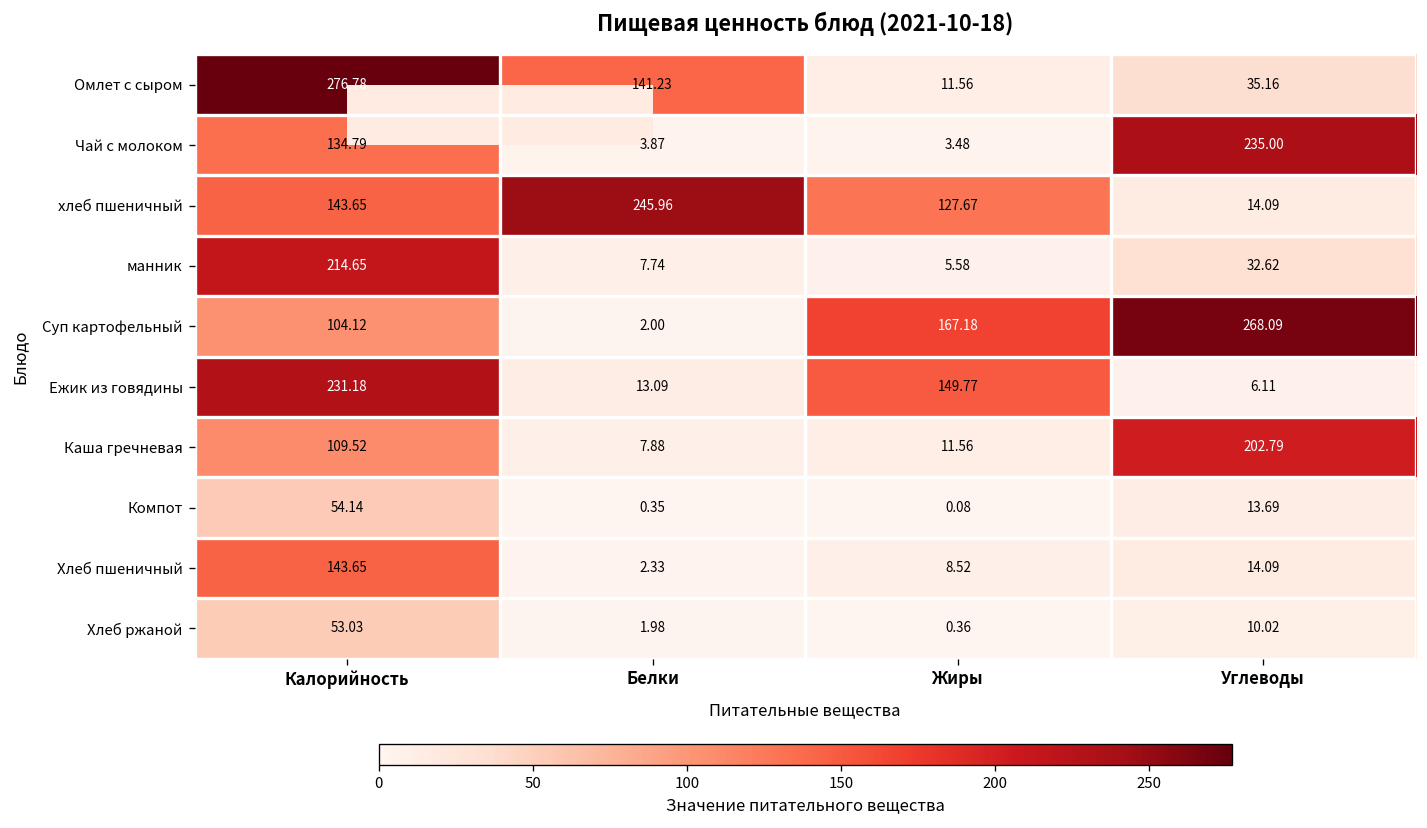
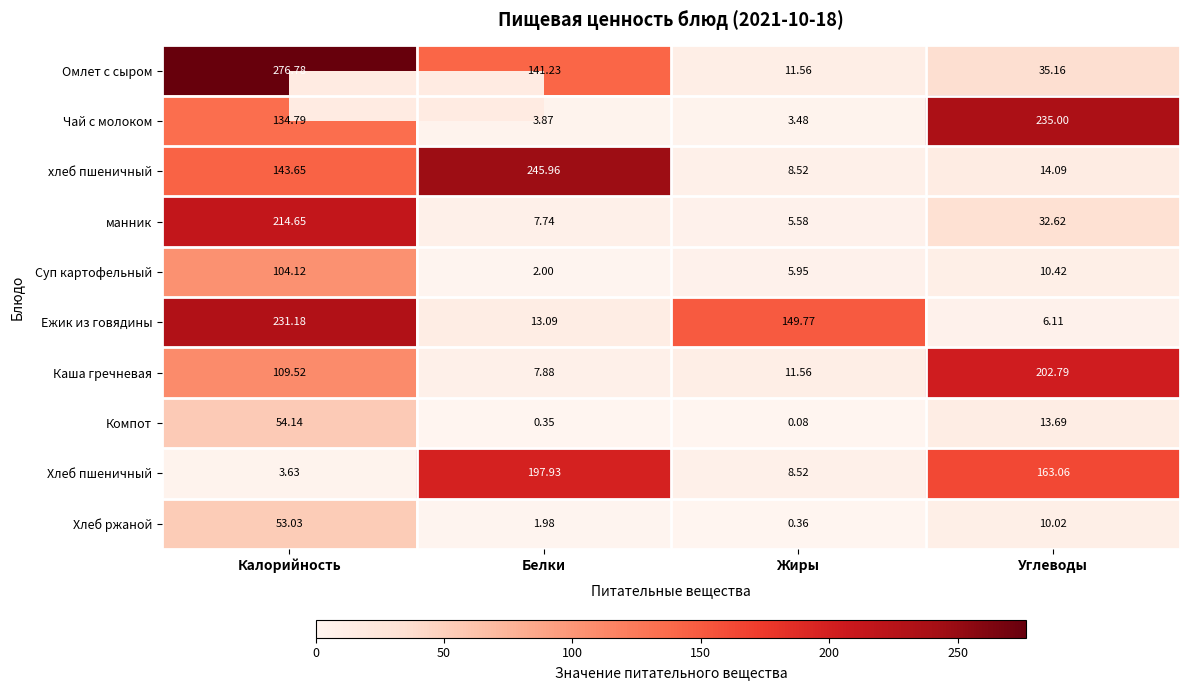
  {
    "Омлет с сыром": {
      "Жиры": 11.56,
      "Углеводы": 35.16
    },
    "Чай с молоком": {
      "Жиры": 3.48,
      "Углеводы": 235.00
    },
    "хлеб пшеничный": {
      "Калорийность": 143.65,
      "Белки": 245.96,
-     "Жиры": 127.67,
+     "Жиры": 8.52,
      "Углеводы": 14.09
    },
    "манник": {
      "Калорийность": 214.65,
      "Белки": 7.74,
      "Жиры": 5.58,
      "Углеводы": 32.62
    },
    "Суп картофельный": {
      "Калорийность": 104.12,
      "Белки": 2.00,
-     "Жиры": 167.18,
-     "Углеводы": 268.09
+     "Жиры": 5.95,
+     "Углеводы": 10.42
    },
    "Ежик из говядины": {
      "Калорийность": 231.18,
      "Белки": 13.09,
      "Жиры": 149.77,
      "Углеводы": 6.11
    },
    "Каша гречневая": {
      "Калорийность": 109.52,
      "Белки": 7.88,
      "Жиры": 11.56,
      "Углеводы": 202.79
    },
    "Компот": {
      "Калорийность": 54.14,
      "Белки": 0.35,
      "Жиры": 0.08,
      "Углеводы": 13.69
    },
    "Хлеб пшеничный": {
-     "Калорийность": 143.65,
-     "Белки": 2.33,
+     "Калорийность": 3.63,
+     "Белки": 197.93,
      "Жиры": 8.52,
-     "Углеводы": 14.09
+     "Углеводы": 163.06
    },
    "Хлеб ржаной": {
      "Калорийность": 53.03,
      "Белки": 1.98,
      "Жиры": 0.36,
      "Углеводы": 10.02
    }
  }
